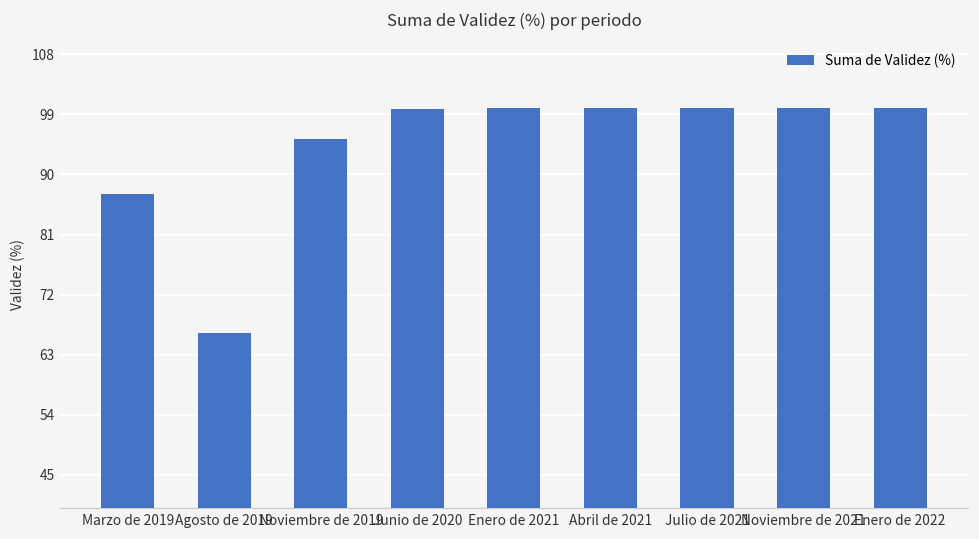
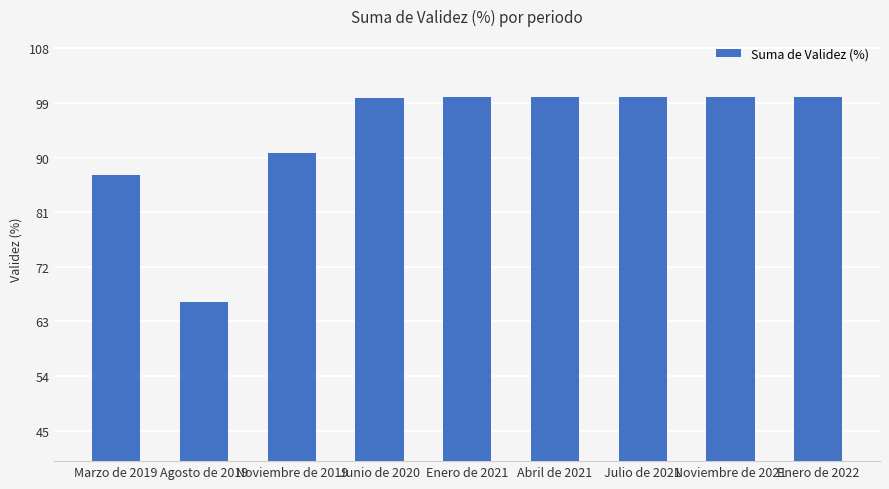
  {
    "Marzo de 2019": 87,
    "Agosto de 2019": 66,
-   "Noviembre de 2019": 95,
+   "Noviembre de 2019": 91,
    "Junio de 2020": 100,
    "Enero de 2021": 100,
    "Abril de 2021": 100,
    "Julio de 2021": 100,
    "Noviembre de 2021": 100,
    "Enero de 2022": 100
  }
